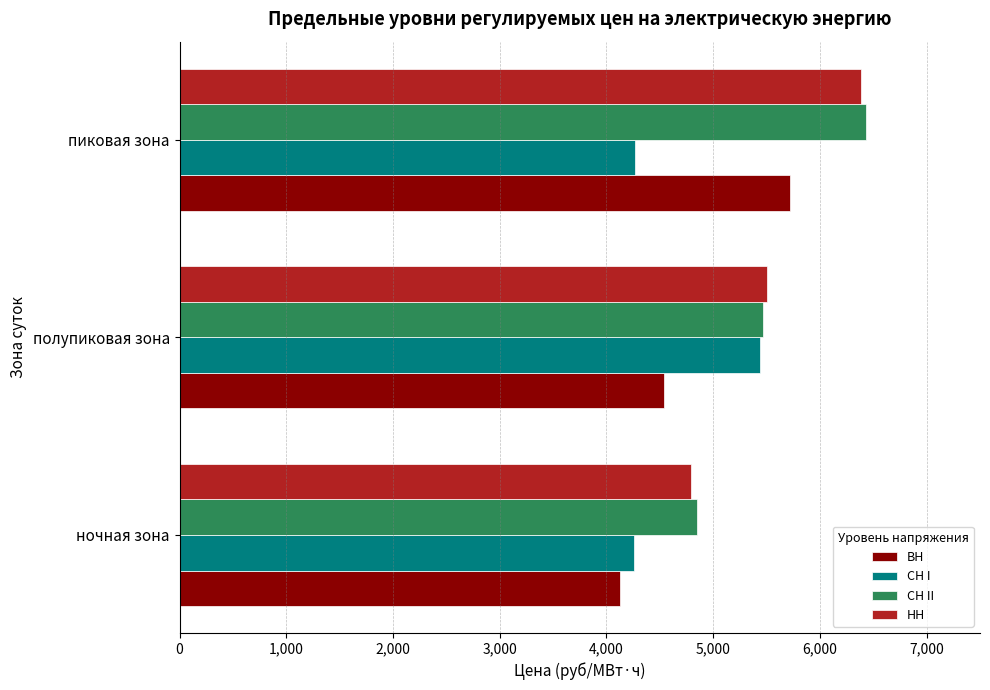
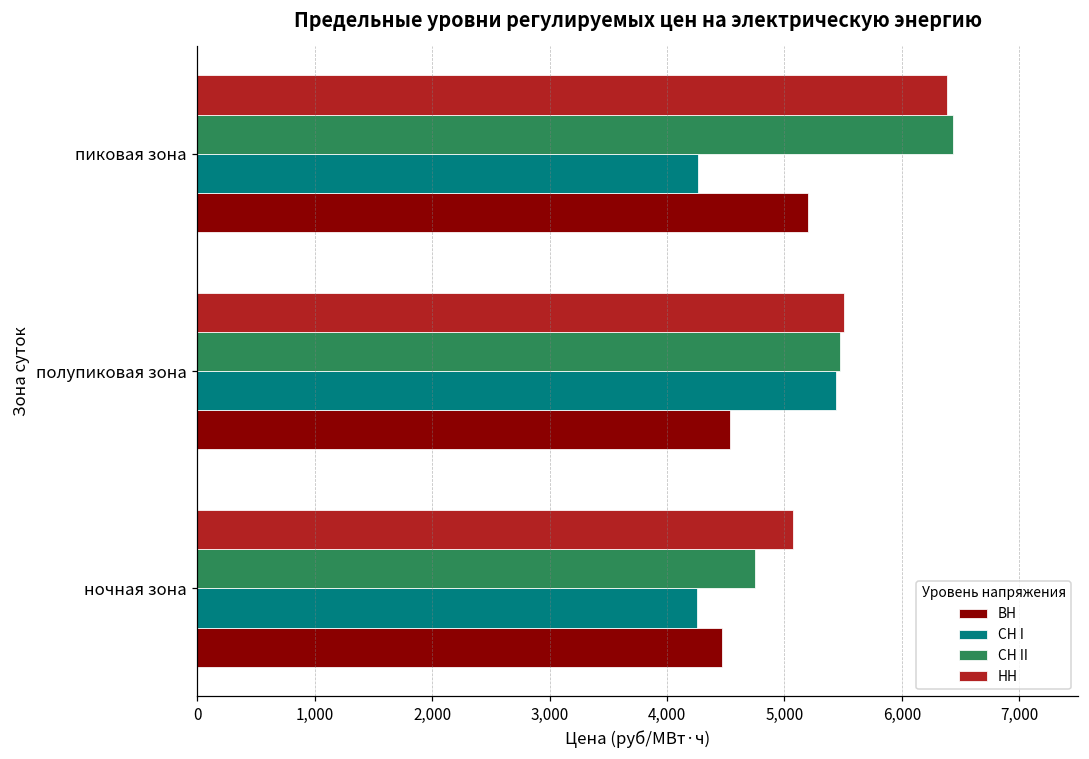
  {
    "ВН": {
-     "пиковая зона": "5,720",
+     "пиковая зона": "5,200",
      "полупиковая зона": "4,540",
-     "ночная зона": "4,130"
+     "ночная зона": "4,470"
    },
    "СН I": {
      "пиковая зона": "4,260",
      "полупиковая зона": "5,440",
      "ночная зона": "4,260"
    },
    "СН II": {
      "пиковая зона": "6,440",
      "полупиковая зона": "5,470",
-     "ночная зона": "4,850"
+     "ночная зона": "4,750"
    },
    "НН": {
      "пиковая зона": "6,380",
      "полупиковая зона": "5,510",
-     "ночная зона": "4,790"
+     "ночная зона": "5,080"
    }
  }
